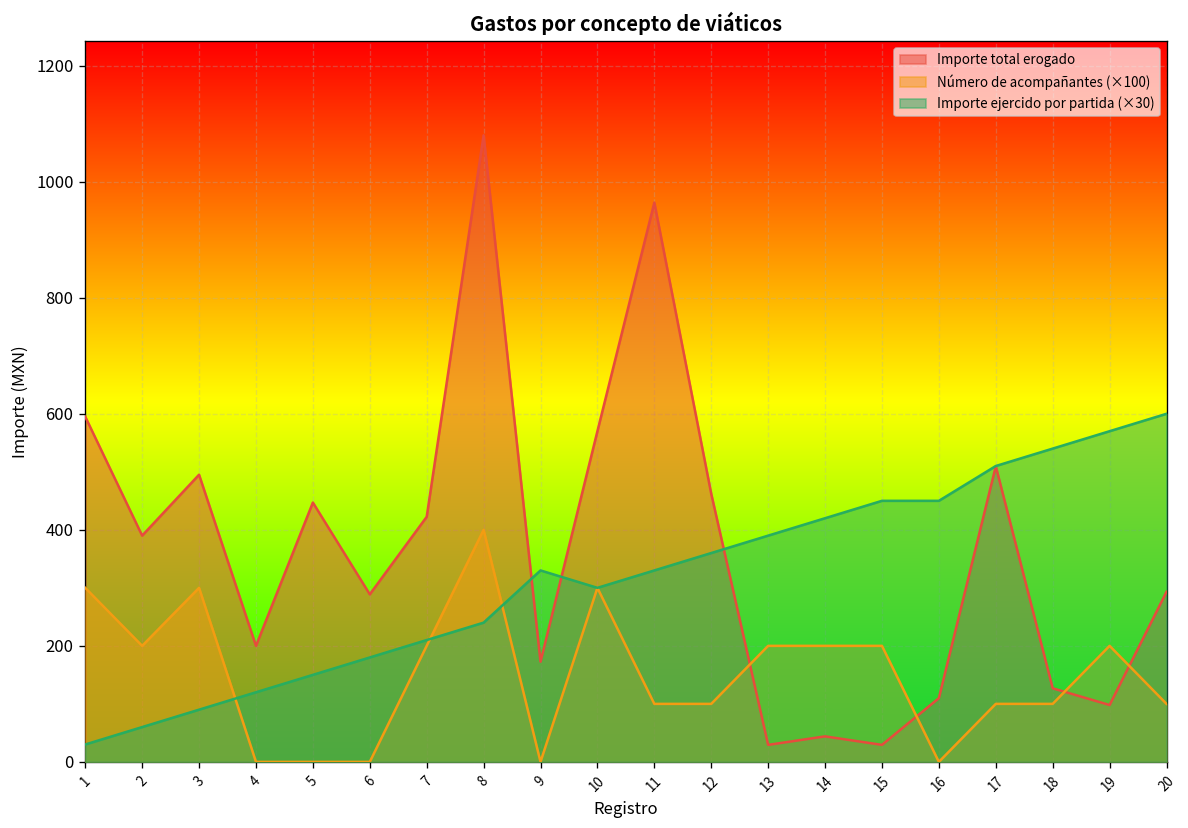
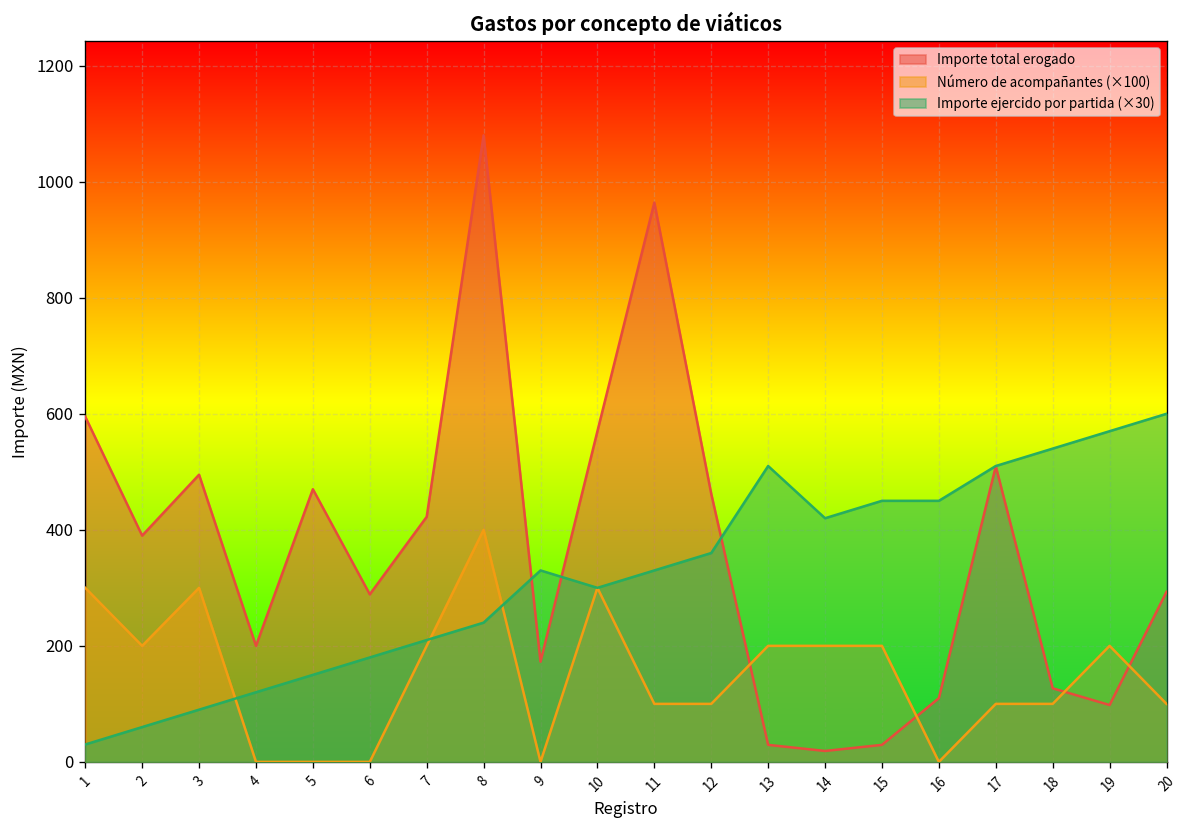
  {
    "Importe total erogado": {
      "1": 600,
      "2": 390,
      "3": 500,
      "4": 200,
-     "5": 450,
+     "5": 470,
      "6": 290,
      "7": 420,
      "8": 1080,
      "9": 170,
      "10": 570,
      "11": 960,
      "12": 460,
      "13": 30,
-     "14": 40,
+     "14": 20,
      "15": 30,
      "16": 110,
      "18": 130,
      "19": 100,
      "20": 290
    },
    "Número de acompañantes (×100)": {
      "1": 300,
      "2": 200,
      "3": 300,
      "4": 0,
      "5": 0,
      "6": 0,
      "7": 200,
      "8": 400,
      "9": 0,
      "11": 100,
      "12": 100,
      "13": 200,
      "14": 200,
      "15": 200,
      "16": 0,
      "17": 100,
      "18": 100,
      "19": 200,
      "20": 100
    },
    "Importe ejercido por partida (×30)": {
      "1": 30,
      "2": 60,
      "3": 90,
      "4": 120,
      "5": 150,
      "6": 180,
      "7": 210,
      "8": 240,
      "9": 330,
      "11": 330,
      "12": 360,
-     "13": 390,
+     "13": 510,
      "14": 420,
      "15": 450,
      "16": 450,
      "18": 540,
      "19": 570,
      "20": 600
    }
  }
